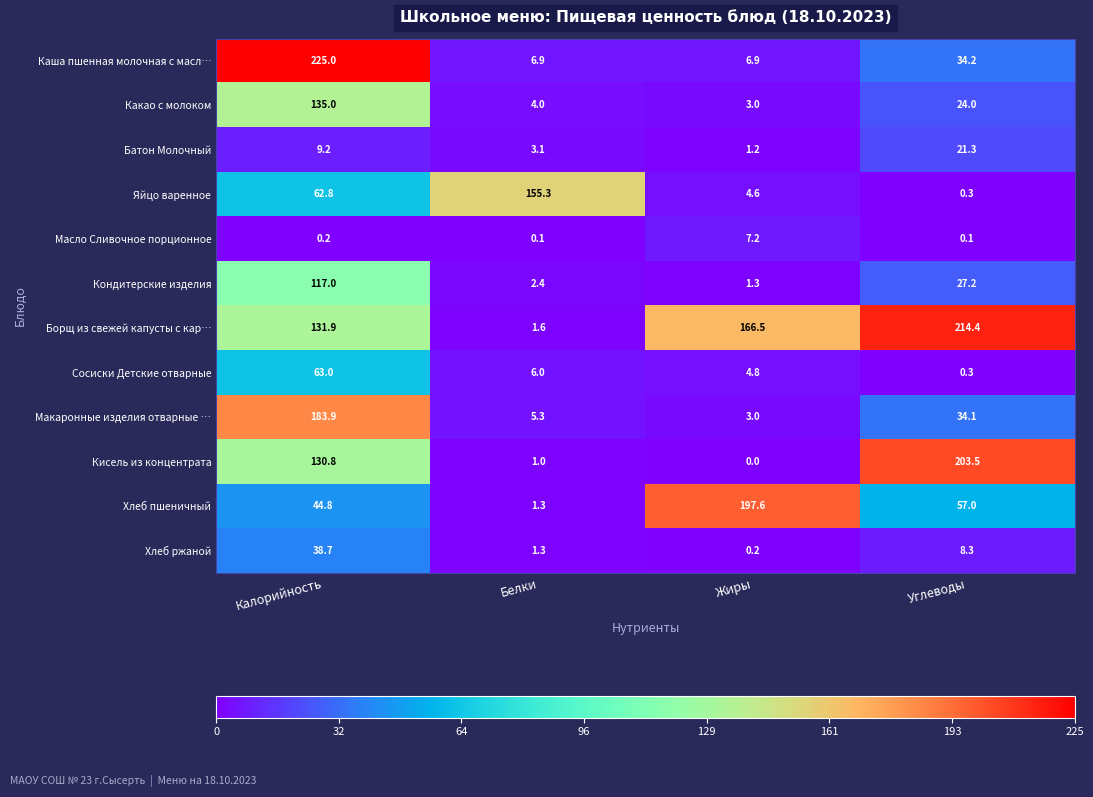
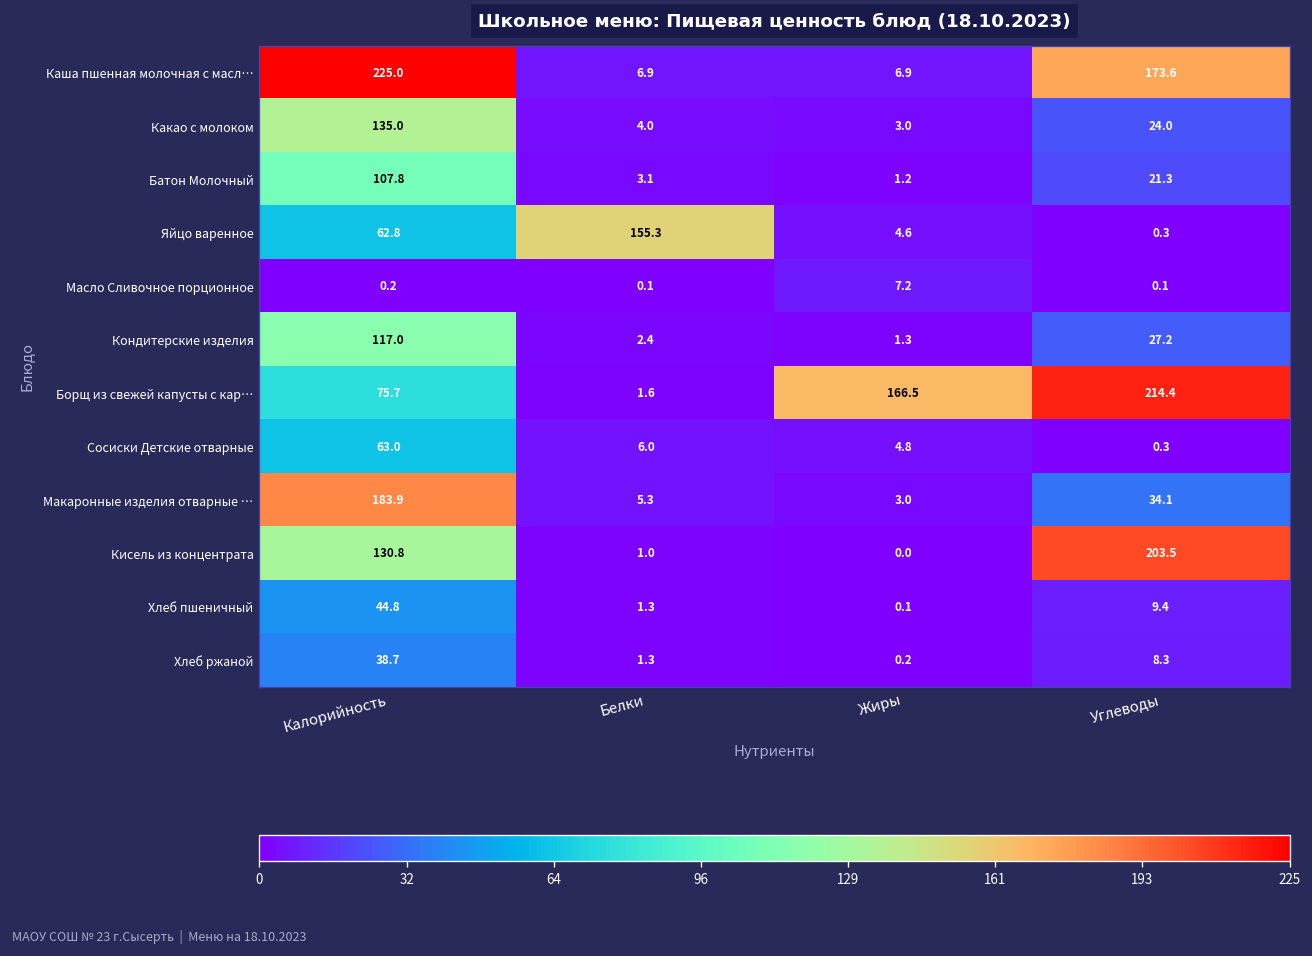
  {
    "Каша пшенная молочная с масл…": {
      "Калорийность": 225.0,
      "Белки": 6.9,
      "Жиры": 6.9,
-     "Углеводы": 34.2
+     "Углеводы": 173.6
    },
    "Какао с молоком": {
      "Калорийность": 135.0,
      "Белки": 4.0,
      "Жиры": 3.0,
      "Углеводы": 24.0
    },
    "Батон Молочный": {
-     "Калорийность": 9.2,
+     "Калорийность": 107.8,
      "Белки": 3.1,
      "Жиры": 1.2,
      "Углеводы": 21.3
    },
    "Яйцо варенное": {
      "Калорийность": 62.8,
      "Белки": 155.3,
      "Жиры": 4.6,
      "Углеводы": 0.3
    },
    "Масло Сливочное порционное": {
      "Калорийность": 0.2,
      "Белки": 0.1,
      "Жиры": 7.2,
      "Углеводы": 0.1
    },
    "Кондитерские изделия": {
      "Калорийность": 117.0,
      "Белки": 2.4,
      "Жиры": 1.3,
      "Углеводы": 27.2
    },
    "Борщ из свежей капусты с кар…": {
-     "Калорийность": 131.9,
+     "Калорийность": 75.7,
      "Белки": 1.6,
      "Жиры": 166.5,
      "Углеводы": 214.4
    },
    "Сосиски Детские отварные": {
      "Калорийность": 63.0,
      "Белки": 6.0,
      "Жиры": 4.8,
      "Углеводы": 0.3
    },
    "Макаронные изделия отварные …": {
      "Калорийность": 183.9,
      "Белки": 5.3,
      "Жиры": 3.0,
      "Углеводы": 34.1
    },
    "Кисель из концентрата": {
      "Калорийность": 130.8,
      "Белки": 1.0,
      "Жиры": 0.0,
      "Углеводы": 203.5
    },
    "Хлеб пшеничный": {
      "Калорийность": 44.8,
      "Белки": 1.3,
-     "Жиры": 197.6,
-     "Углеводы": 57.0
+     "Жиры": 0.1,
+     "Углеводы": 9.4
    },
    "Хлеб ржаной": {
      "Калорийность": 38.7,
      "Белки": 1.3,
      "Жиры": 0.2,
      "Углеводы": 8.3
    }
  }
